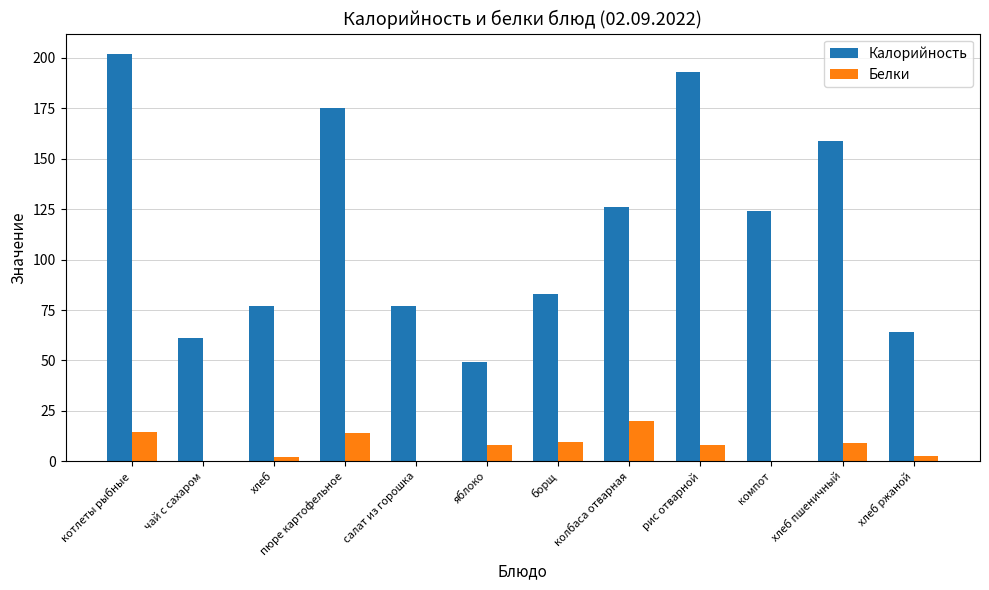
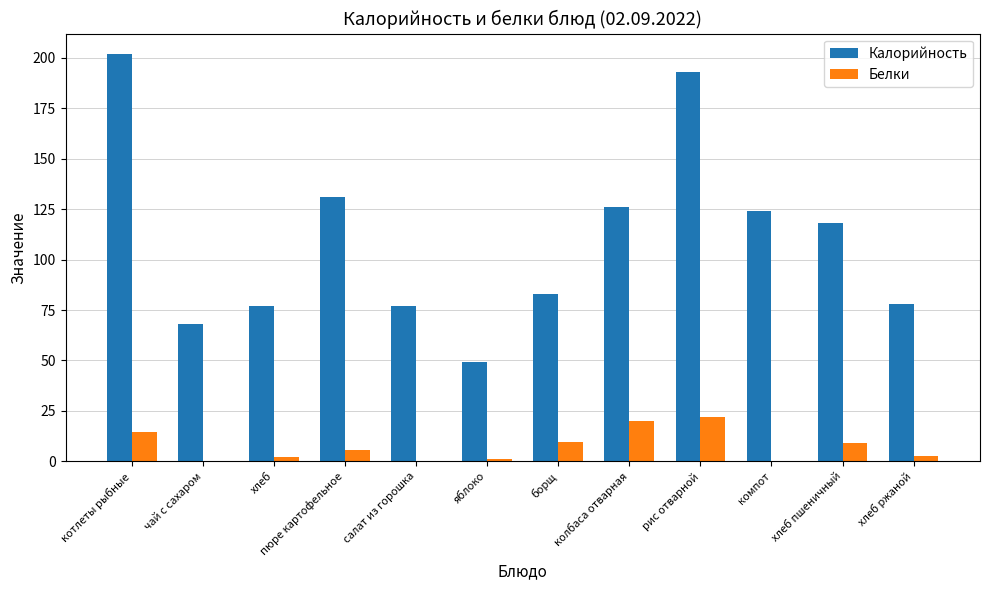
  {
    "Калорийность": {
      "котлеты рыбные": 202,
-     "чай с сахаром": 61,
+     "чай с сахаром": 68,
      "хлеб": 77,
-     "пюре картофельное": 175,
+     "пюре картофельное": 131,
      "салат из горошка": 77,
      "яблоко": 49,
      "борщ": 83,
      "колбаса отварная": 126,
      "рис отварной": 193,
      "компот": 124,
-     "хлеб пшеничный": 159,
-     "хлеб ржаной": 64
+     "хлеб пшеничный": 118,
+     "хлеб ржаной": 78
    },
    "Белки": {
      "котлеты рыбные": 15,
      "чай с сахаром": 0,
      "хлеб": 2,
-     "пюре картофельное": 14,
+     "пюре картофельное": 6,
      "салат из горошка": 0,
-     "яблоко": 8,
+     "яблоко": 1,
      "борщ": 9,
      "колбаса отварная": 20,
-     "рис отварной": 8,
+     "рис отварной": 22,
      "хлеб пшеничный": 9,
      "хлеб ржаной": 3
    }
  }
